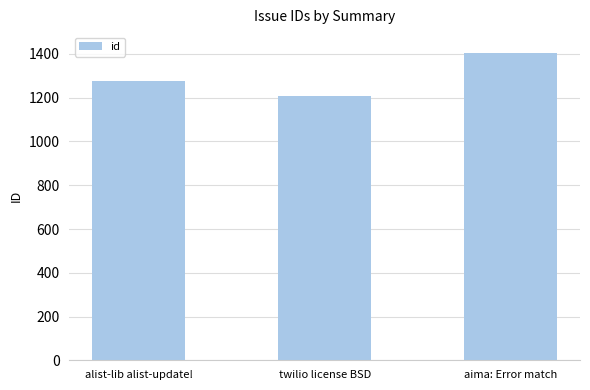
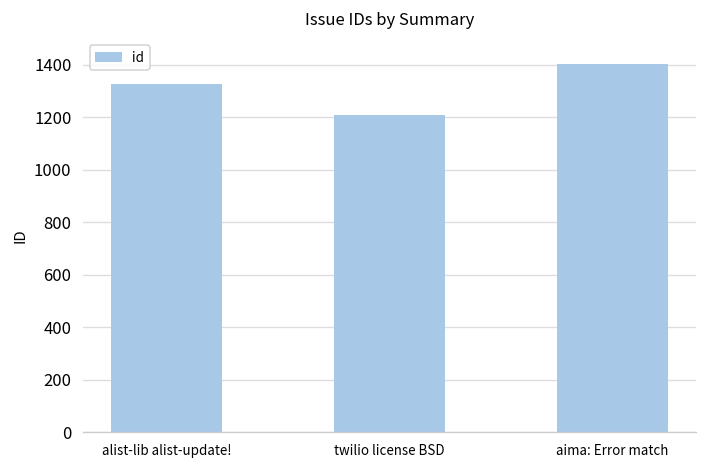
  {
-   "alist-lib alist-update!": 1280,
+   "alist-lib alist-update!": 1330,
    "twilio license BSD": 1210,
    "aima: Error match": 1400
  }
